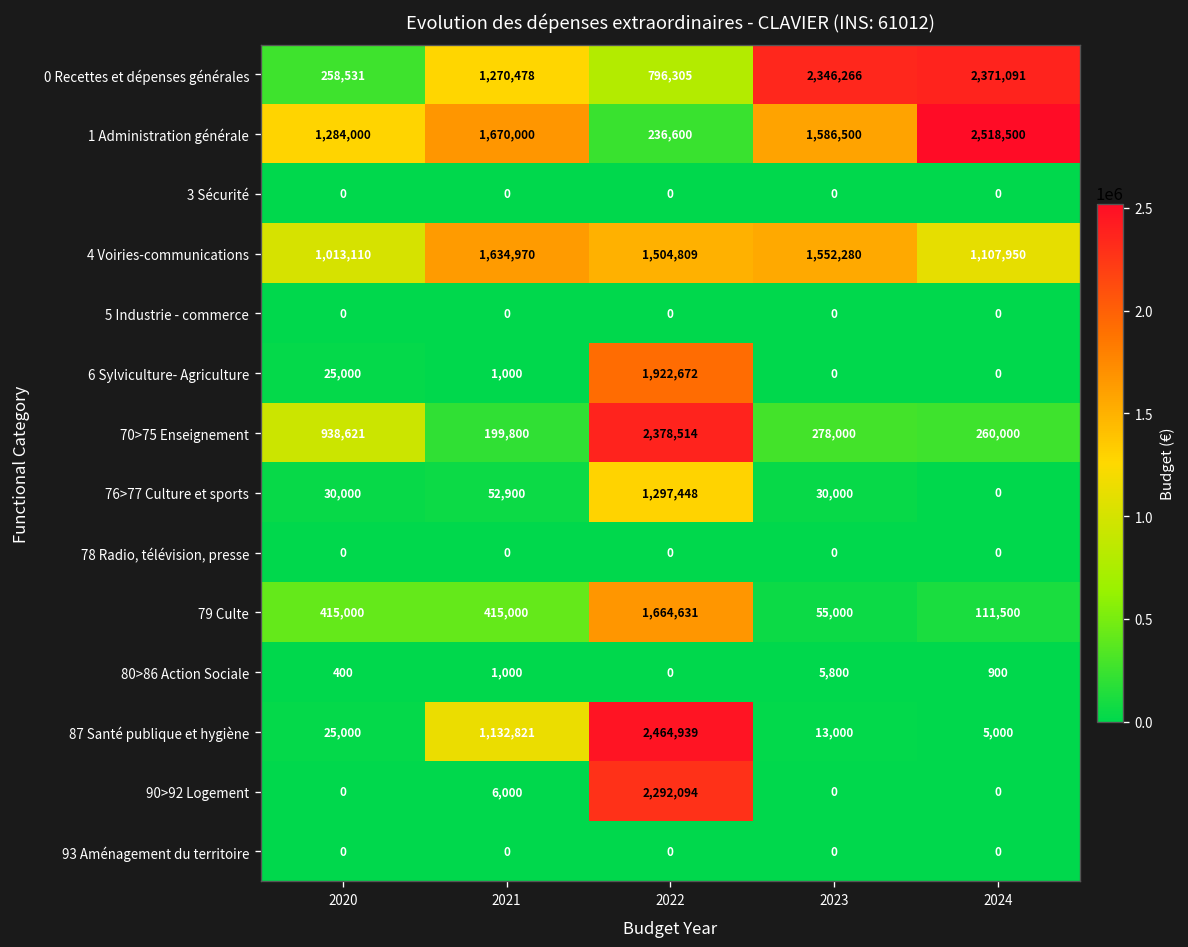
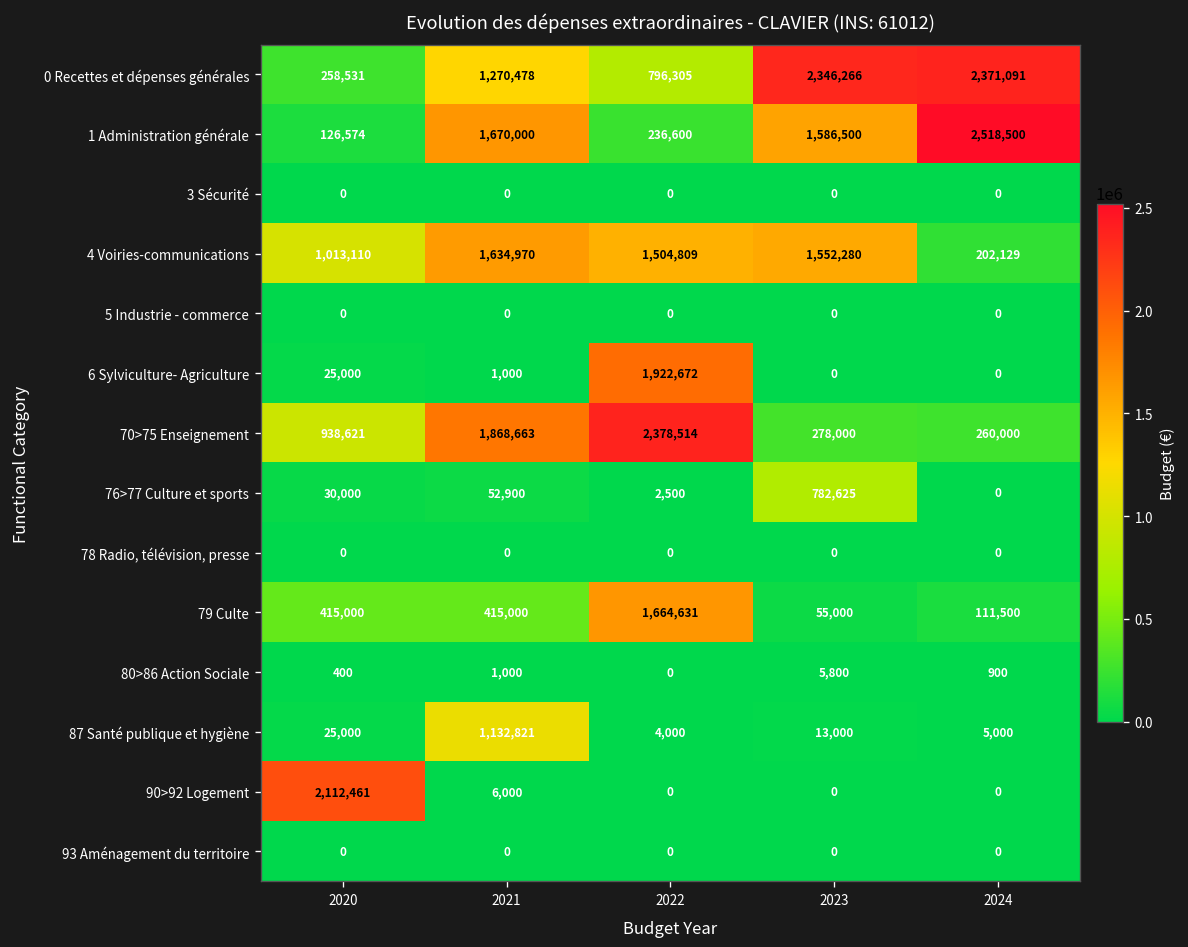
  {
    "0 Recettes et dépenses générales": {
      "2020": "258,531",
      "2021": "1,270,478",
      "2022": "796,305",
      "2023": "2,346,266",
      "2024": "2,371,091"
    },
    "1 Administration générale": {
-     "2020": "1,284,000",
+     "2020": "126,574",
      "2021": "1,670,000",
      "2022": "236,600",
      "2023": "1,586,500",
      "2024": "2,518,500"
    },
    "3 Sécurité": {
      "2020": "0",
      "2021": "0",
      "2022": "0",
      "2023": "0",
      "2024": "0"
    },
    "4 Voiries-communications": {
      "2020": "1,013,110",
      "2021": "1,634,970",
      "2022": "1,504,809",
      "2023": "1,552,280",
-     "2024": "1,107,950"
+     "2024": "202,129"
    },
    "5 Industrie - commerce": {
      "2020": "0",
      "2021": "0",
      "2022": "0",
      "2023": "0",
      "2024": "0"
    },
    "6 Sylviculture- Agriculture": {
      "2020": "25,000",
      "2021": "1,000",
      "2022": "1,922,672",
      "2023": "0",
      "2024": "0"
    },
    "70>75 Enseignement": {
      "2020": "938,621",
-     "2021": "199,800",
+     "2021": "1,868,663",
      "2022": "2,378,514",
      "2023": "278,000",
      "2024": "260,000"
    },
    "76>77 Culture et sports": {
      "2020": "30,000",
      "2021": "52,900",
-     "2022": "1,297,448",
-     "2023": "30,000",
+     "2022": "2,500",
+     "2023": "782,625",
      "2024": "0"
    },
    "78 Radio, télévision, presse": {
      "2020": "0",
      "2021": "0",
      "2022": "0",
      "2023": "0",
      "2024": "0"
    },
    "79 Culte": {
      "2020": "415,000",
      "2021": "415,000",
      "2022": "1,664,631",
      "2023": "55,000",
      "2024": "111,500"
    },
    "80>86 Action Sociale": {
      "2020": "400",
      "2021": "1,000",
      "2022": "0",
      "2023": "5,800",
      "2024": "900"
    },
    "87 Santé publique et hygiène": {
      "2020": "25,000",
      "2021": "1,132,821",
-     "2022": "2,464,939",
+     "2022": "4,000",
      "2023": "13,000",
      "2024": "5,000"
    },
    "90>92 Logement": {
-     "2020": "0",
+     "2020": "2,112,461",
      "2021": "6,000",
-     "2022": "2,292,094",
+     "2022": "0",
      "2023": "0",
      "2024": "0"
    },
    "93 Aménagement du territoire": {
      "2020": "0",
      "2021": "0",
      "2022": "0",
      "2023": "0",
      "2024": "0"
    }
  }
